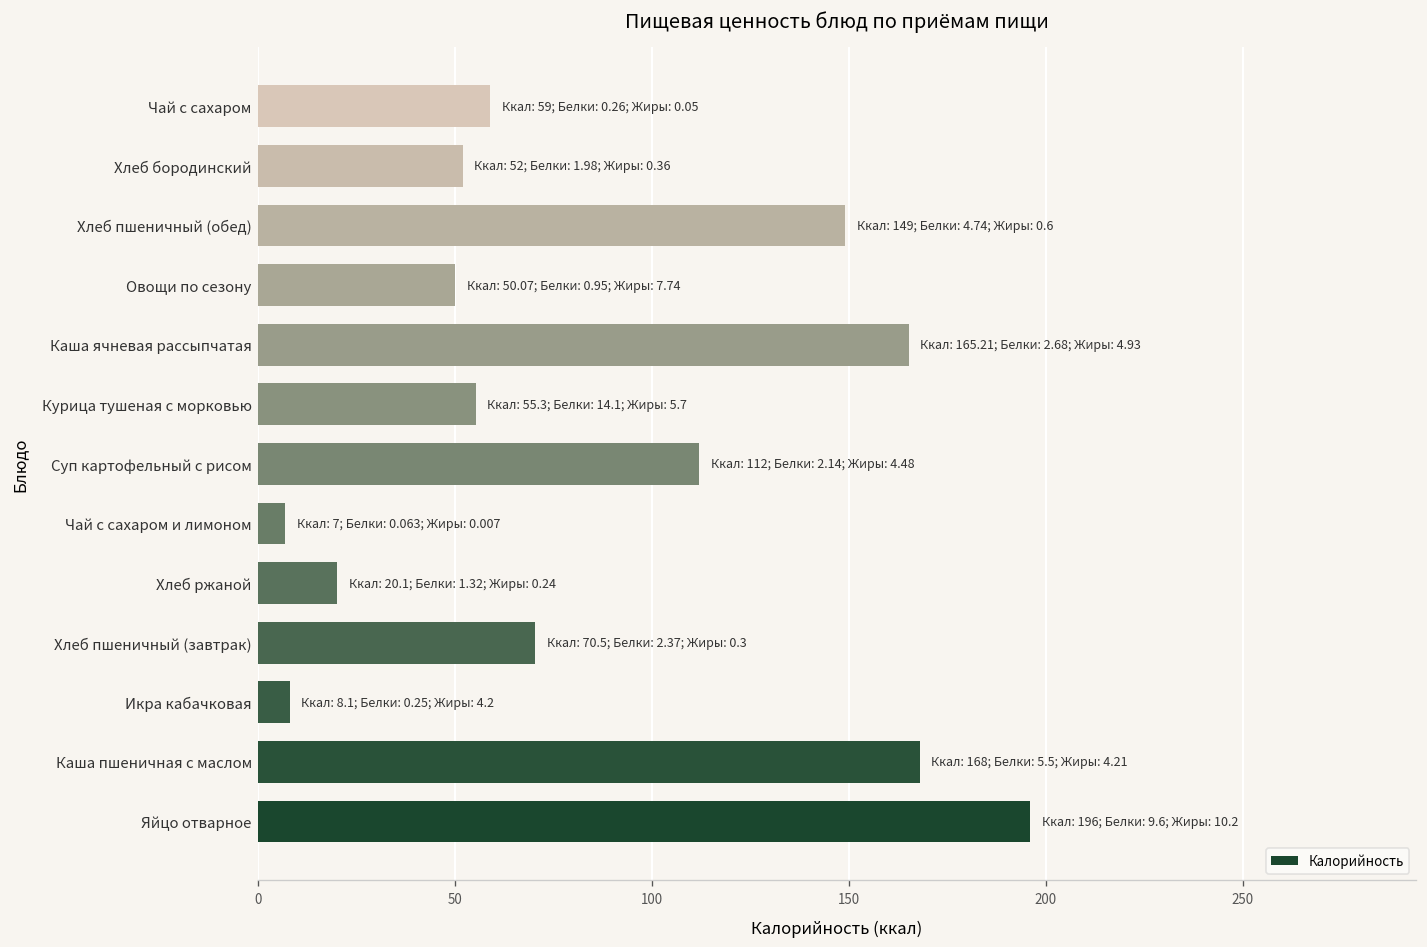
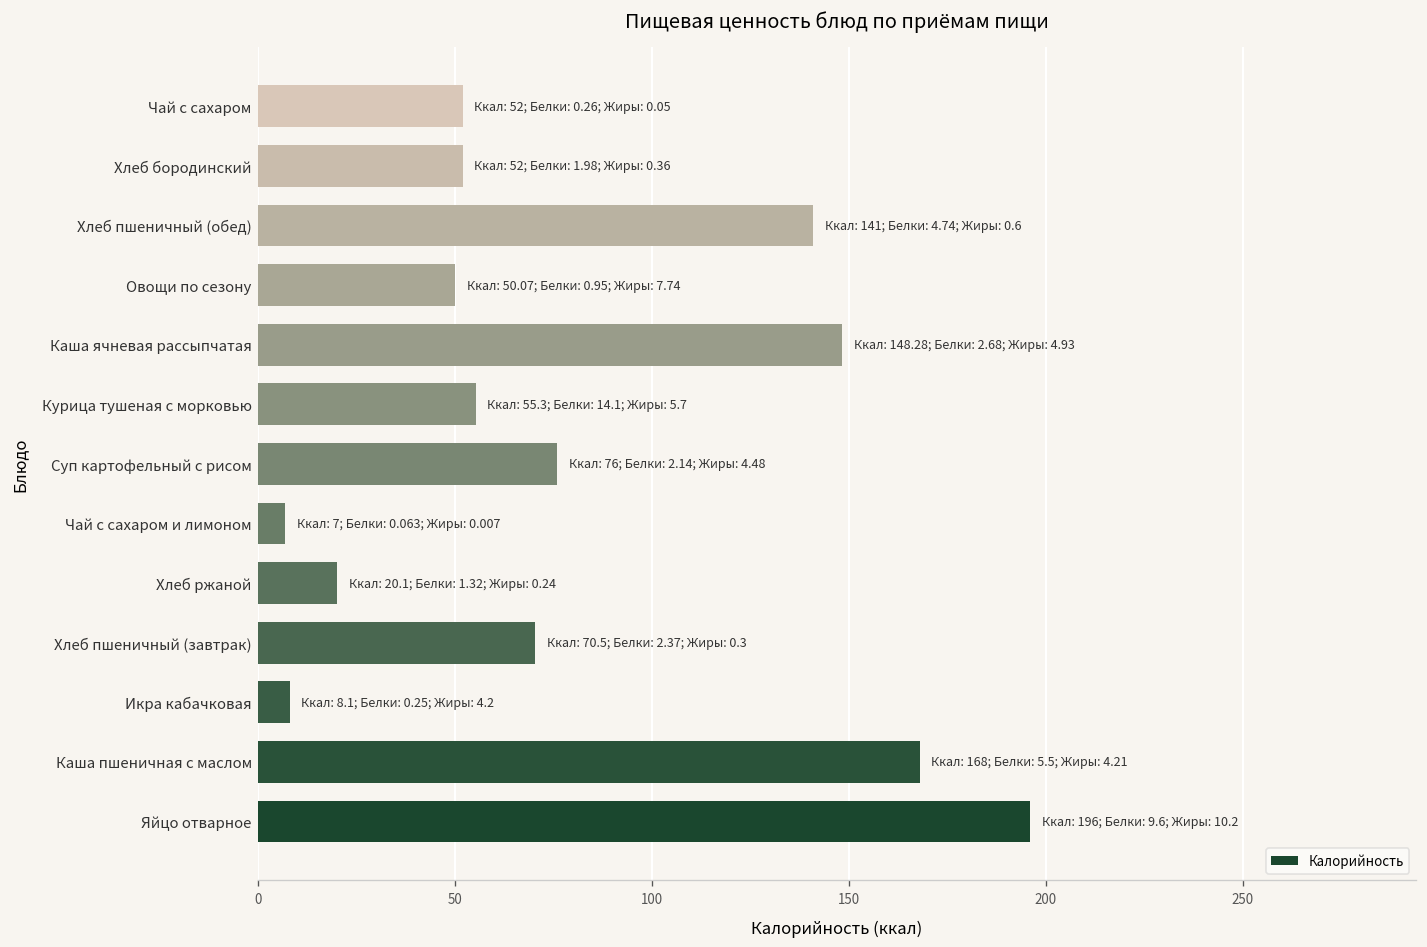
  {
-   "Чай с сахаром": "59;",
+   "Чай с сахаром": "52;",
    "Хлеб бородинский": "52;",
-   "Хлеб пшеничный (обед)": "149;",
+   "Хлеб пшеничный (обед)": "141;",
    "Овощи по сезону": "50.07;",
-   "Каша ячневая рассыпчатая": "165.21;",
+   "Каша ячневая рассыпчатая": "148.28;",
    "Курица тушеная с морковью": "55.3;",
-   "Суп картофельный с рисом": "112;",
+   "Суп картофельный с рисом": "76;",
    "Чай с сахаром и лимоном": "7;",
    "Хлеб ржаной": "20.1;",
    "Хлеб пшеничный (завтрак)": "70.5;",
    "Икра кабачковая": "8.1;",
    "Каша пшеничная с маслом": "168;",
    "Яйцо отварное": "196;"
  }
